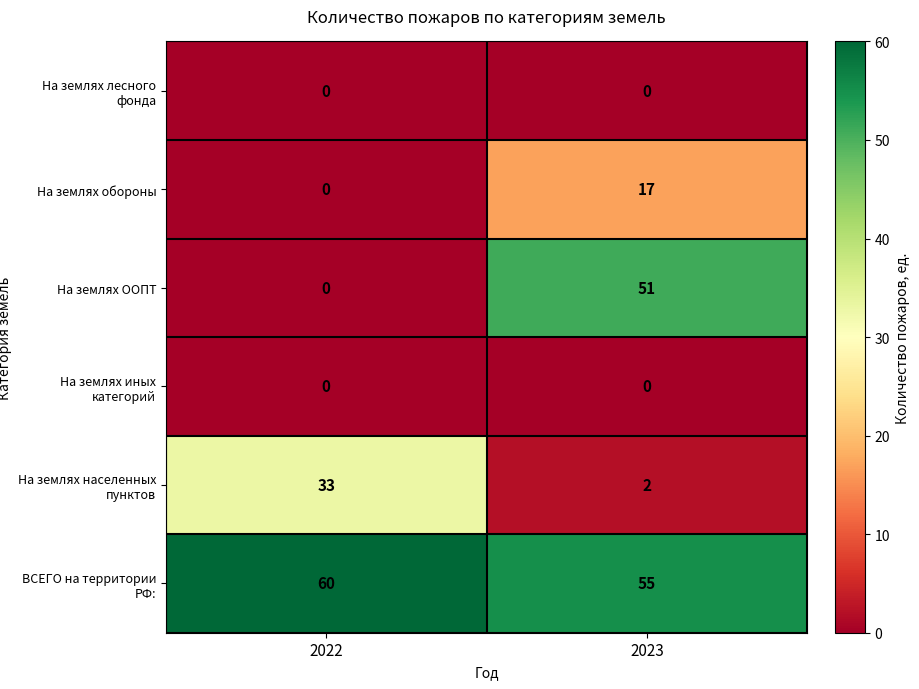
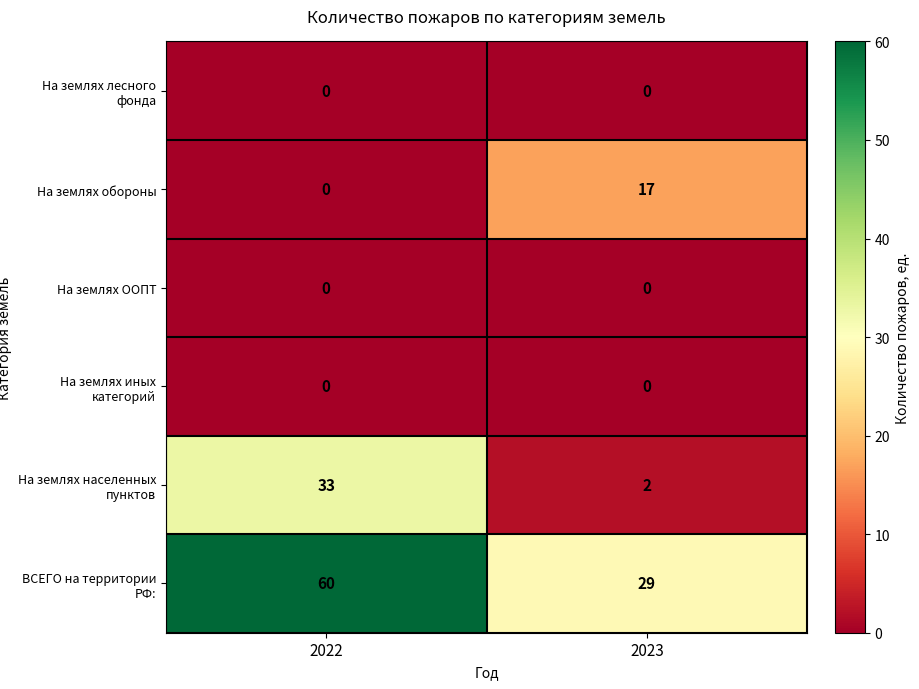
  {
    "На землях лесного фонда": {
      "2022": 0,
      "2023": 0
    },
    "На землях обороны": {
      "2022": 0,
      "2023": 17
    },
    "На землях ООПТ": {
      "2022": 0,
-     "2023": 51
+     "2023": 0
    },
    "На землях иных категорий": {
      "2022": 0,
      "2023": 0
    },
    "На землях населенных пунктов": {
      "2022": 33,
      "2023": 2
    },
    "ВСЕГО на территории РФ:": {
      "2022": 60,
-     "2023": 55
+     "2023": 29
    }
  }
